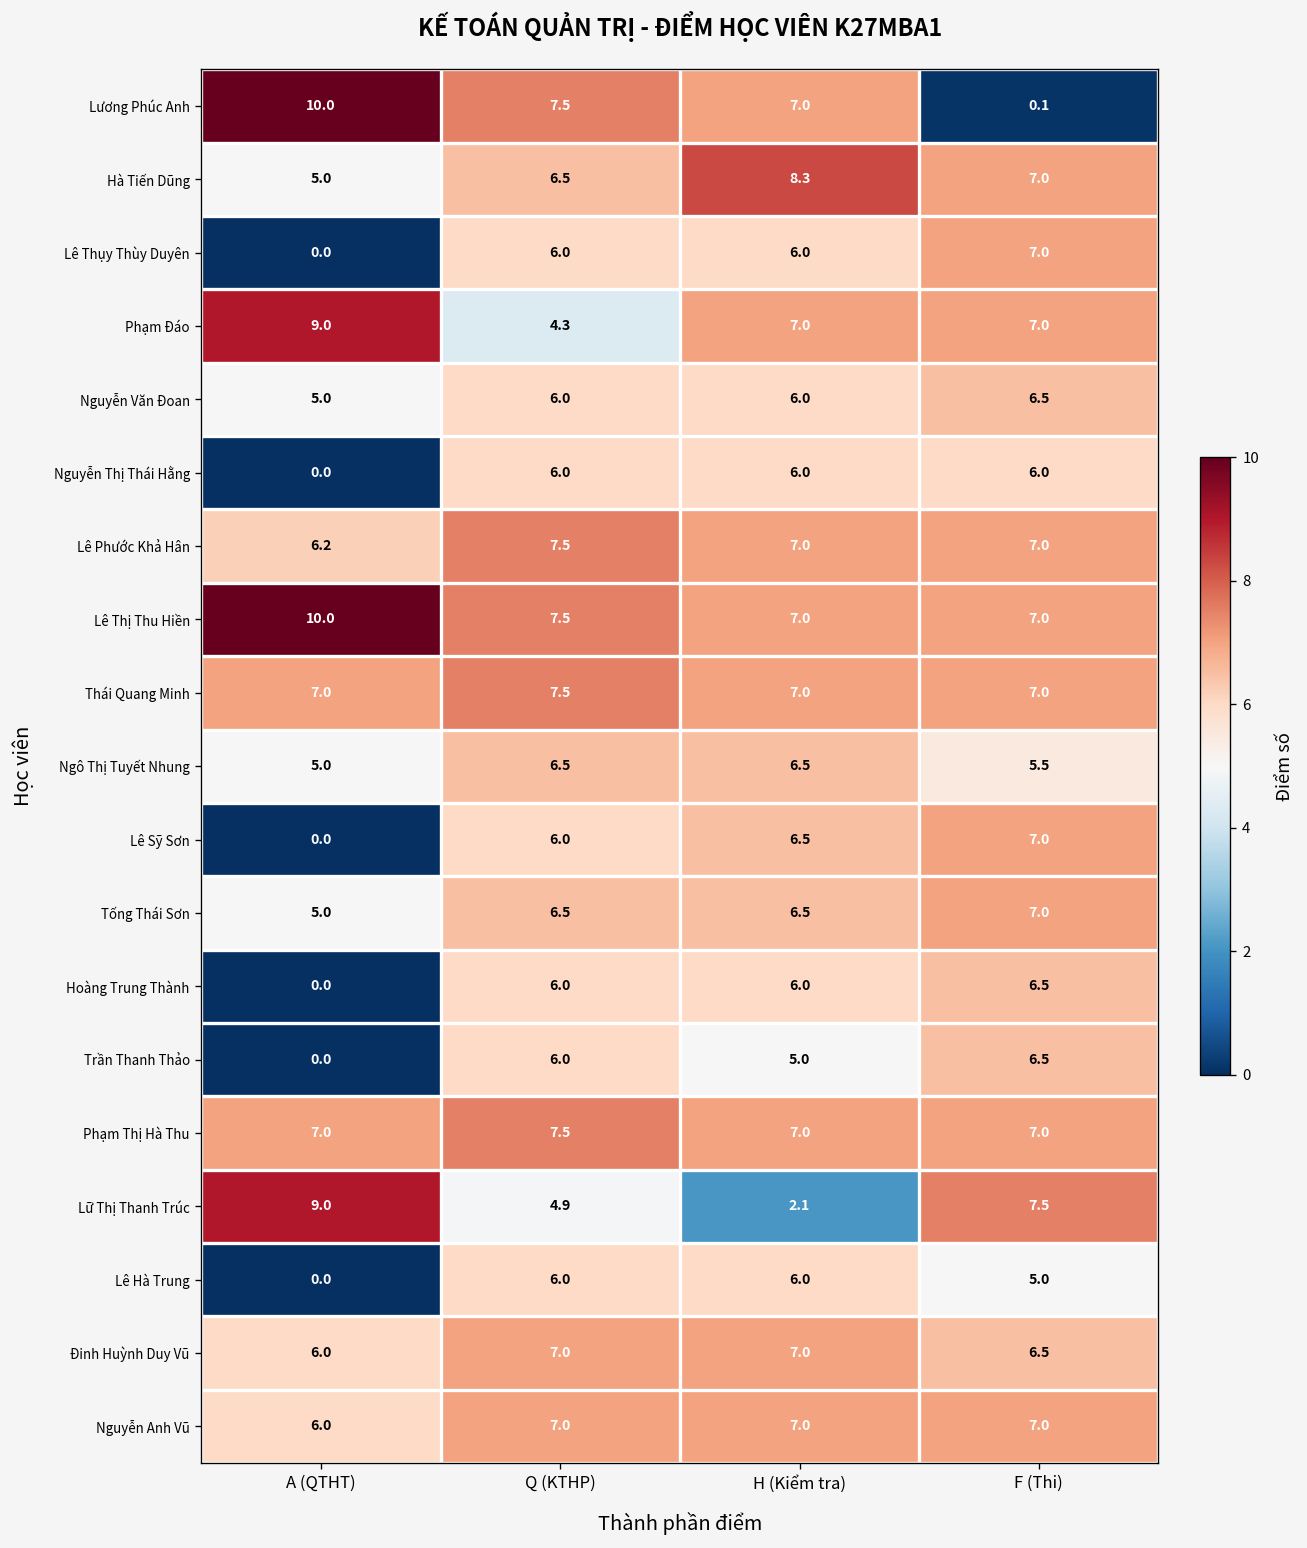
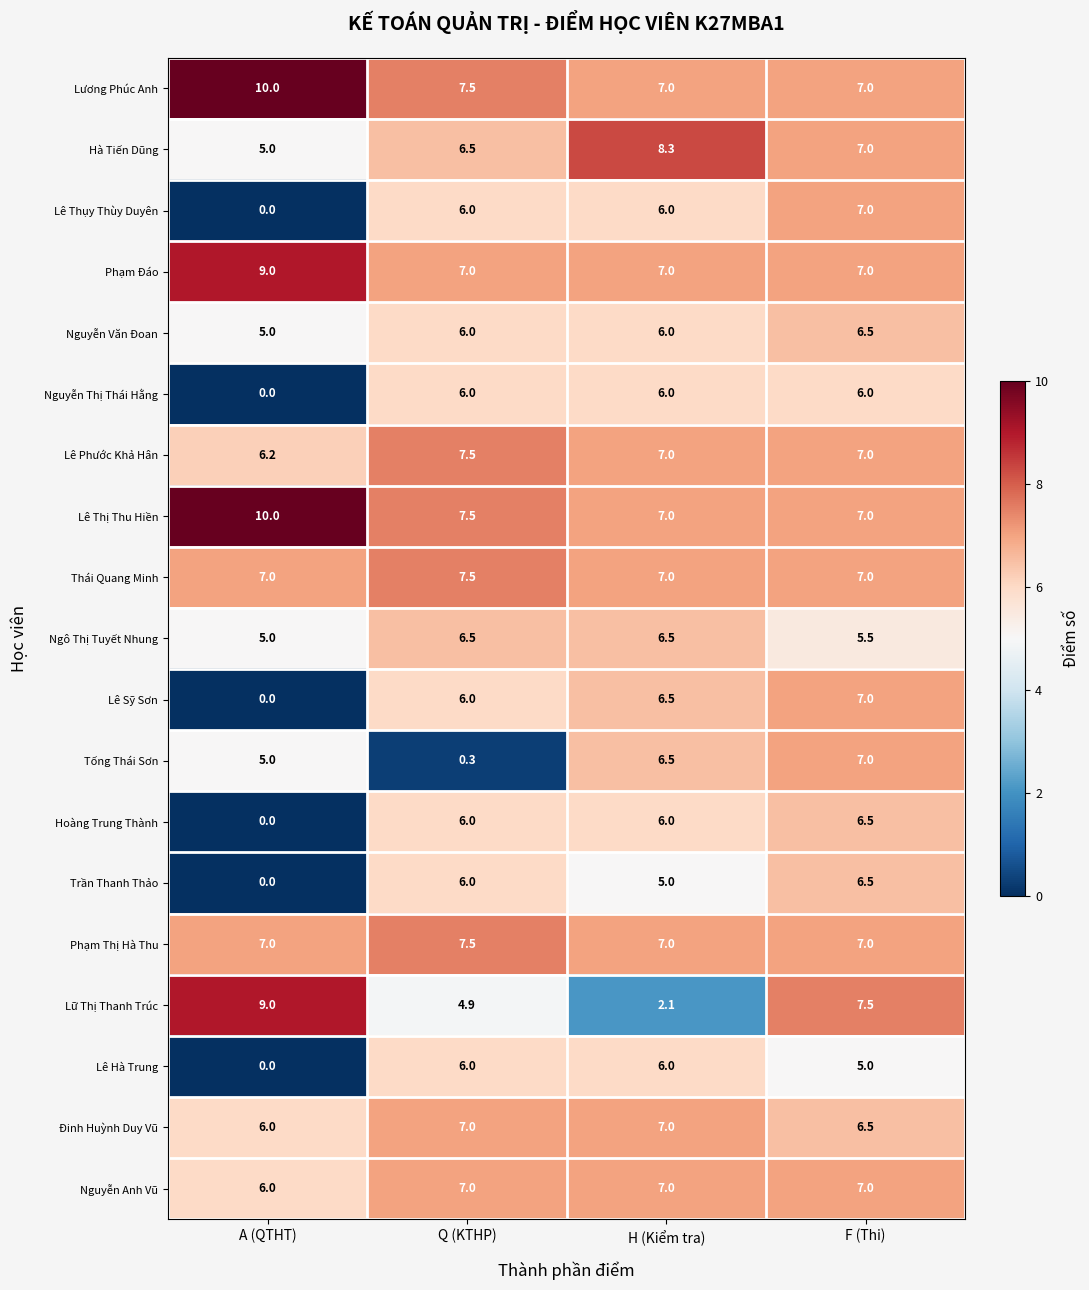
  {
    "Lương Phúc Anh": {
      "A (QTHT)": 10.0,
      "Q (KTHP)": 7.5,
      "H (Kiểm tra)": 7.0,
-     "F (Thi)": 0.1
+     "F (Thi)": 7.0
    },
    "Hà Tiến Dũng": {
      "A (QTHT)": 5.0,
      "Q (KTHP)": 6.5,
      "H (Kiểm tra)": 8.3,
      "F (Thi)": 7.0
    },
    "Lê Thụy Thùy Duyên": {
      "A (QTHT)": 0.0,
      "Q (KTHP)": 6.0,
      "H (Kiểm tra)": 6.0,
      "F (Thi)": 7.0
    },
    "Phạm Đáo": {
      "A (QTHT)": 9.0,
-     "Q (KTHP)": 4.3,
+     "Q (KTHP)": 7.0,
      "H (Kiểm tra)": 7.0,
      "F (Thi)": 7.0
    },
    "Nguyễn Văn Đoan": {
      "A (QTHT)": 5.0,
      "Q (KTHP)": 6.0,
      "H (Kiểm tra)": 6.0,
      "F (Thi)": 6.5
    },
    "Nguyễn Thị Thái Hằng": {
      "A (QTHT)": 0.0,
      "Q (KTHP)": 6.0,
      "H (Kiểm tra)": 6.0,
      "F (Thi)": 6.0
    },
    "Lê Phước Khả Hân": {
      "A (QTHT)": 6.2,
      "Q (KTHP)": 7.5,
      "H (Kiểm tra)": 7.0,
      "F (Thi)": 7.0
    },
    "Lê Thị Thu Hiền": {
      "A (QTHT)": 10.0,
      "Q (KTHP)": 7.5,
      "H (Kiểm tra)": 7.0,
      "F (Thi)": 7.0
    },
    "Thái Quang Minh": {
      "A (QTHT)": 7.0,
      "Q (KTHP)": 7.5,
      "H (Kiểm tra)": 7.0,
      "F (Thi)": 7.0
    },
    "Ngô Thị Tuyết Nhung": {
      "A (QTHT)": 5.0,
      "Q (KTHP)": 6.5,
      "H (Kiểm tra)": 6.5,
      "F (Thi)": 5.5
    },
    "Lê Sỹ Sơn": {
      "A (QTHT)": 0.0,
      "Q (KTHP)": 6.0,
      "H (Kiểm tra)": 6.5,
      "F (Thi)": 7.0
    },
    "Tống Thái Sơn": {
      "A (QTHT)": 5.0,
-     "Q (KTHP)": 6.5,
+     "Q (KTHP)": 0.3,
      "H (Kiểm tra)": 6.5,
      "F (Thi)": 7.0
    },
    "Hoàng Trung Thành": {
      "A (QTHT)": 0.0,
      "Q (KTHP)": 6.0,
      "H (Kiểm tra)": 6.0,
      "F (Thi)": 6.5
    },
    "Trần Thanh Thảo": {
      "A (QTHT)": 0.0,
      "Q (KTHP)": 6.0,
      "H (Kiểm tra)": 5.0,
      "F (Thi)": 6.5
    },
    "Phạm Thị Hà Thu": {
      "A (QTHT)": 7.0,
      "Q (KTHP)": 7.5,
      "H (Kiểm tra)": 7.0,
      "F (Thi)": 7.0
    },
    "Lữ Thị Thanh Trúc": {
      "A (QTHT)": 9.0,
      "Q (KTHP)": 4.9,
      "H (Kiểm tra)": 2.1,
      "F (Thi)": 7.5
    },
    "Lê Hà Trung": {
      "A (QTHT)": 0.0,
      "Q (KTHP)": 6.0,
      "H (Kiểm tra)": 6.0,
      "F (Thi)": 5.0
    },
    "Đinh Huỳnh Duy Vũ": {
      "A (QTHT)": 6.0,
      "Q (KTHP)": 7.0,
      "H (Kiểm tra)": 7.0,
      "F (Thi)": 6.5
    },
    "Nguyễn Anh Vũ": {
      "A (QTHT)": 6.0,
      "Q (KTHP)": 7.0,
      "H (Kiểm tra)": 7.0,
      "F (Thi)": 7.0
    }
  }
